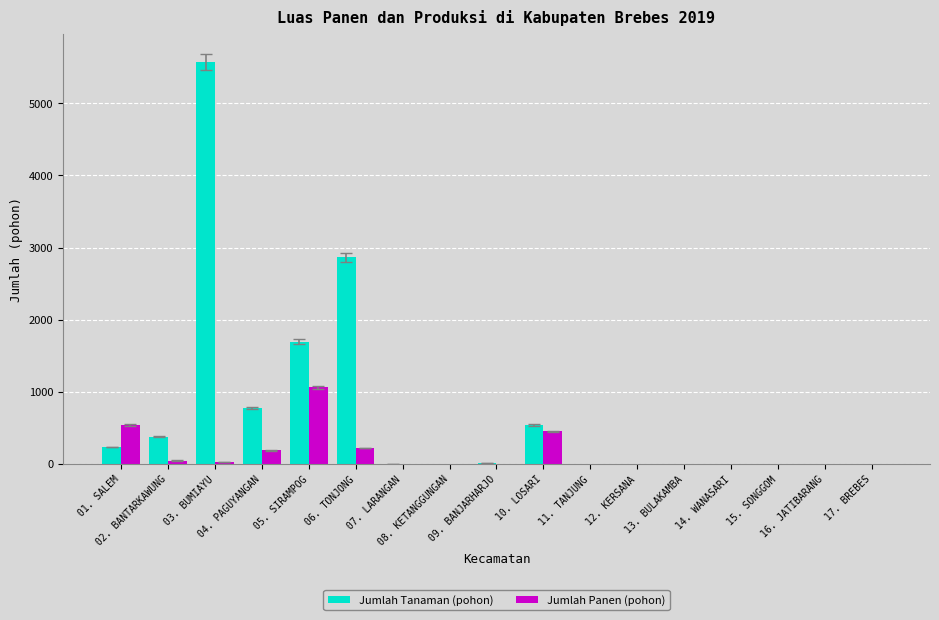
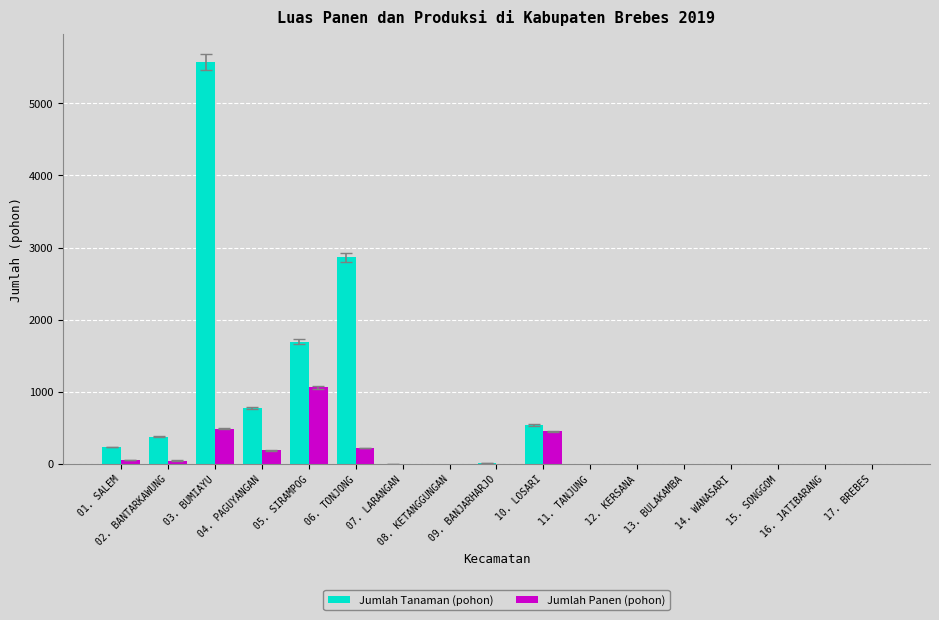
  {
    "Jumlah Tanaman (pohon)": {
      "01. SALEM": 200,
      "02. BANTARKAWUNG": 400,
      "03. BUMIAYU": 5600,
      "04. PAGUYANGAN": 800,
      "05. SIRAMPOG": 1700,
      "06. TONJONG": 2900,
      "08. KETANGGUNGAN": 0,
      "10. LOSARI": 500,
      "11. TANJUNG": 0,
      "12. KERSANA": 0,
      "13. BULAKAMBA": 0,
      "14. WANASARI": 0,
      "15. SONGGOM": 0,
      "16. JATIBARANG": 0,
      "17. BREBES": 0
    },
    "Jumlah Panen (pohon)": {
-     "01. SALEM": 500,
+     "01. SALEM": 100,
      "02. BANTARKAWUNG": 100,
-     "03. BUMIAYU": 0,
+     "03. BUMIAYU": 500,
      "04. PAGUYANGAN": 200,
      "05. SIRAMPOG": 1100,
      "06. TONJONG": 200,
      "07. LARANGAN": 0,
      "08. KETANGGUNGAN": 0,
      "09. BANJARHARJO": 0,
      "10. LOSARI": 500,
      "11. TANJUNG": 0,
      "12. KERSANA": 0,
      "13. BULAKAMBA": 0,
      "14. WANASARI": 0,
      "15. SONGGOM": 0,
      "16. JATIBARANG": 0,
      "17. BREBES": 0
    }
  }
